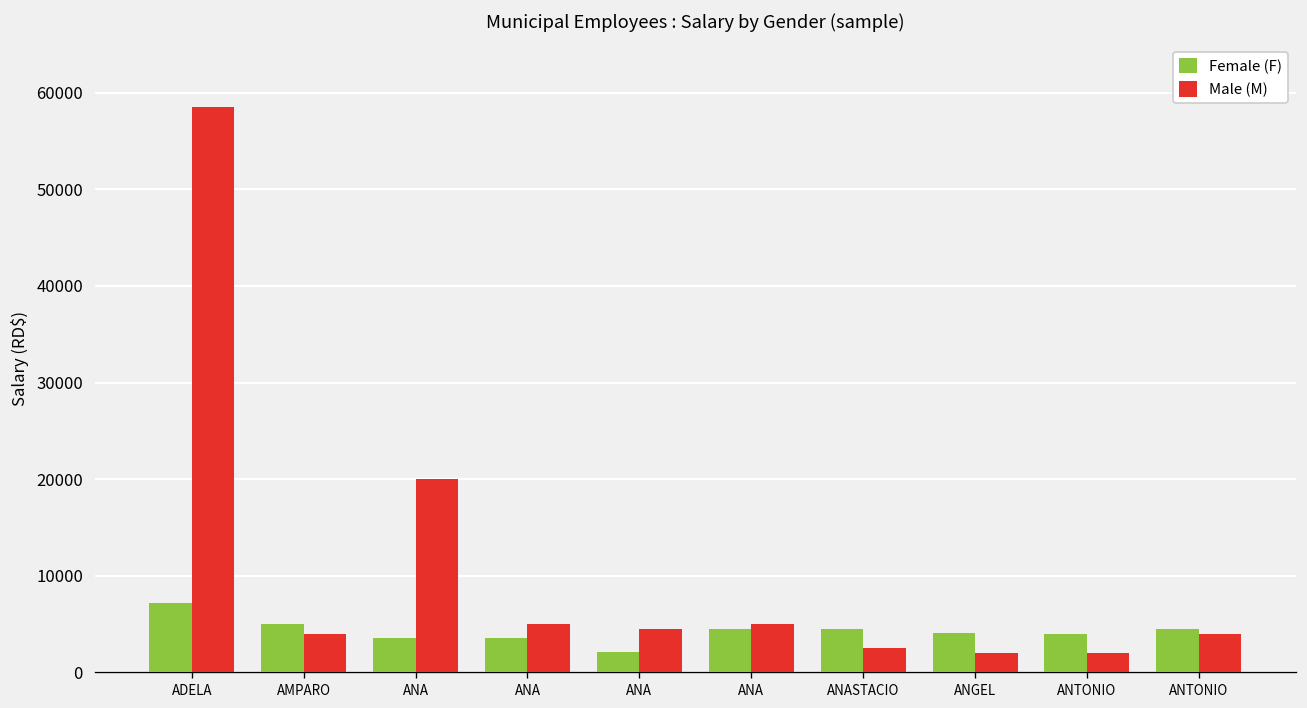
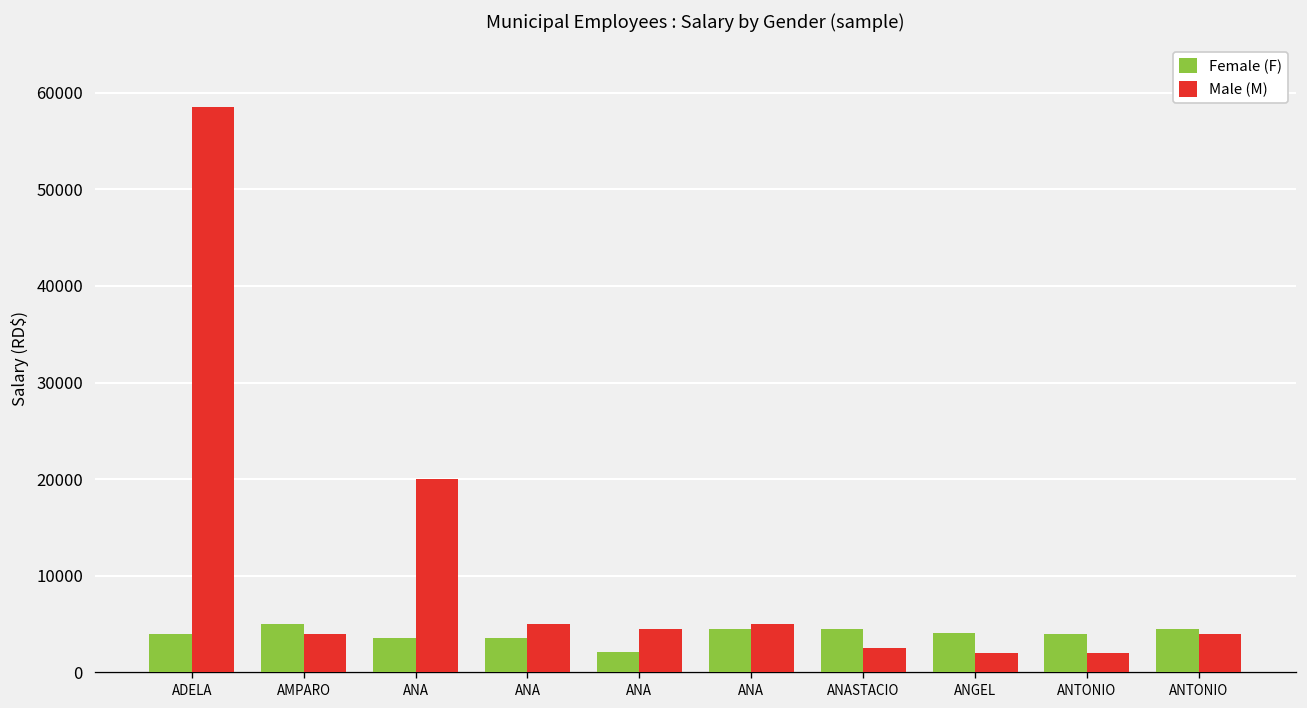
  {
    "Female (F)": {
-     "ADELA": 7000,
+     "ADELA": 4000,
      "AMPARO": 5000,
      "ANASTACIO": 5000,
      "ANGEL": 4000
    },
    "Male (M)": {
      "ADELA": 59000,
      "AMPARO": 4000,
      "ANASTACIO": 3000,
      "ANGEL": 2000
    }
  }
